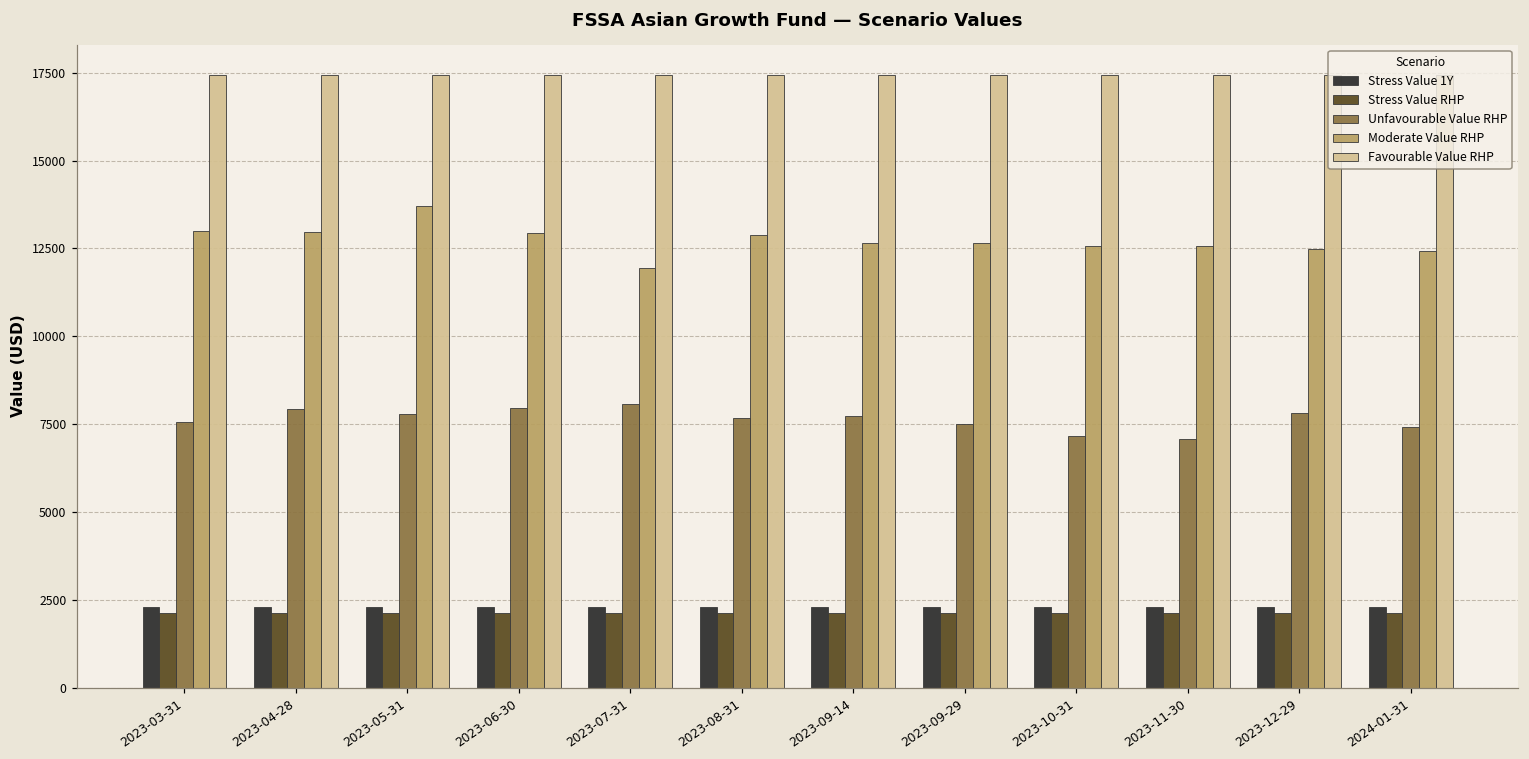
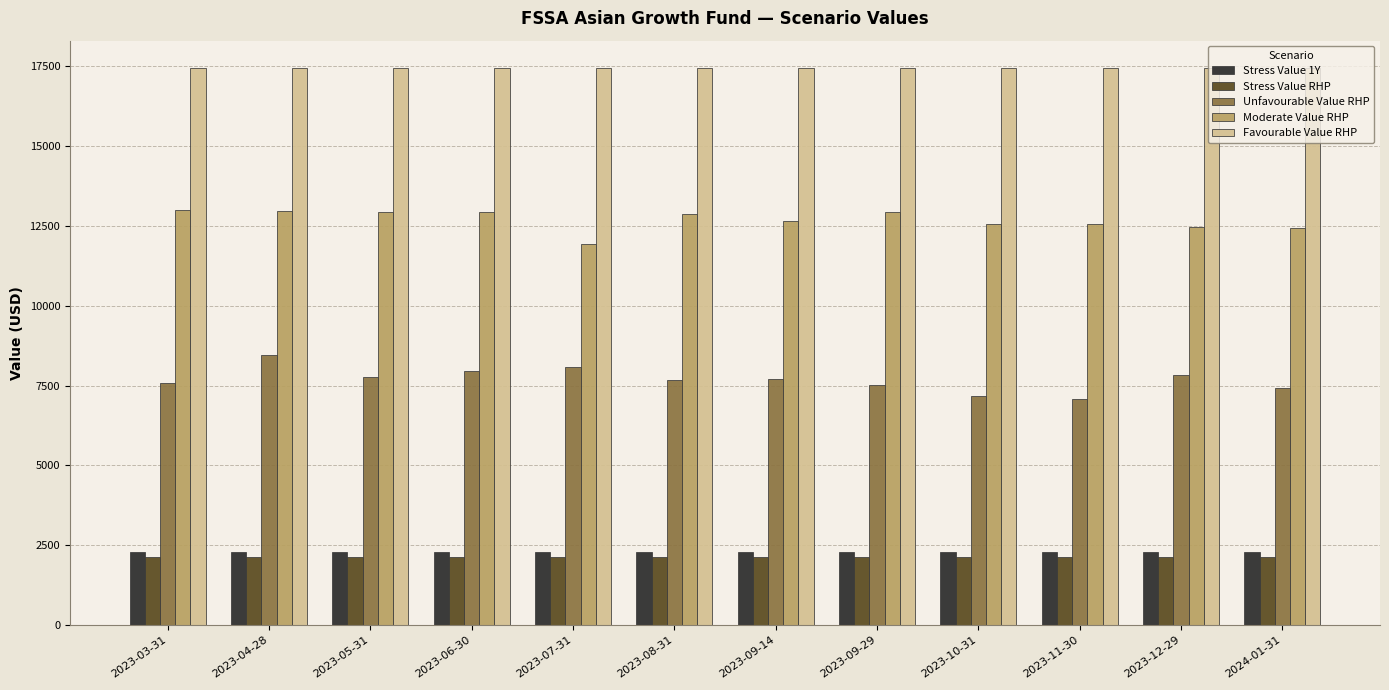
  {
    "Unfavourable Value RHP": {
      "2023-03-31": 7600,
-     "2023-04-28": 7900,
+     "2023-04-28": 8500,
      "2023-05-31": 7800,
      "2023-06-30": 8000,
      "2023-07-31": 8100,
      "2023-08-31": 7700,
      "2023-09-14": 7700,
      "2023-09-29": 7500,
      "2023-10-31": 7200,
      "2023-11-30": 7100,
      "2023-12-29": 7800,
      "2024-01-31": 7400
    },
    "Moderate Value RHP": {
      "2023-03-31": 13000,
      "2023-04-28": 13000,
-     "2023-05-31": 13700,
+     "2023-05-31": 13000,
      "2023-06-30": 12900,
      "2023-07-31": 11900,
      "2023-08-31": 12900,
      "2023-09-14": 12700,
-     "2023-09-29": 12700,
+     "2023-09-29": 12900,
      "2023-10-31": 12600,
      "2023-11-30": 12600,
      "2023-12-29": 12500,
      "2024-01-31": 12400
    },
    "Favourable Value RHP": {
      "2023-03-31": 17400,
      "2023-04-28": 17400,
      "2023-05-31": 17400,
      "2023-06-30": 17400,
      "2023-07-31": 17400,
      "2023-08-31": 17400,
      "2023-09-14": 17400,
      "2023-09-29": 17400,
      "2023-10-31": 17400,
      "2023-11-30": 17400
    }
  }
